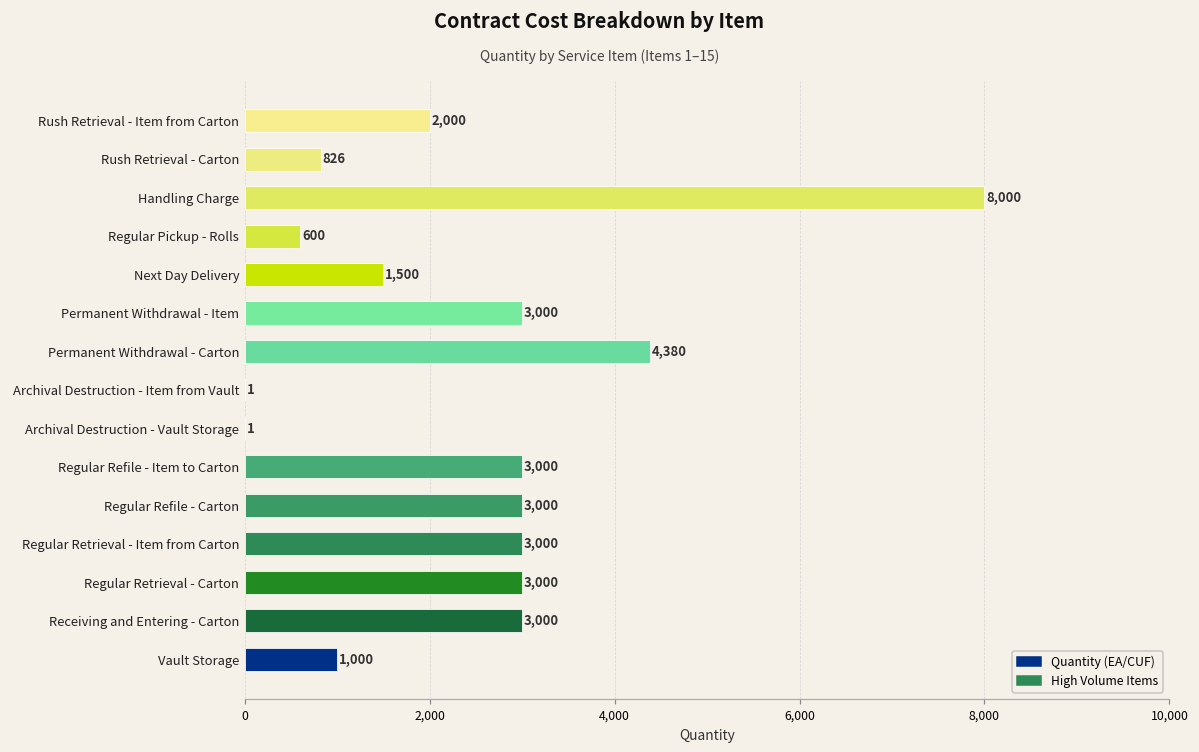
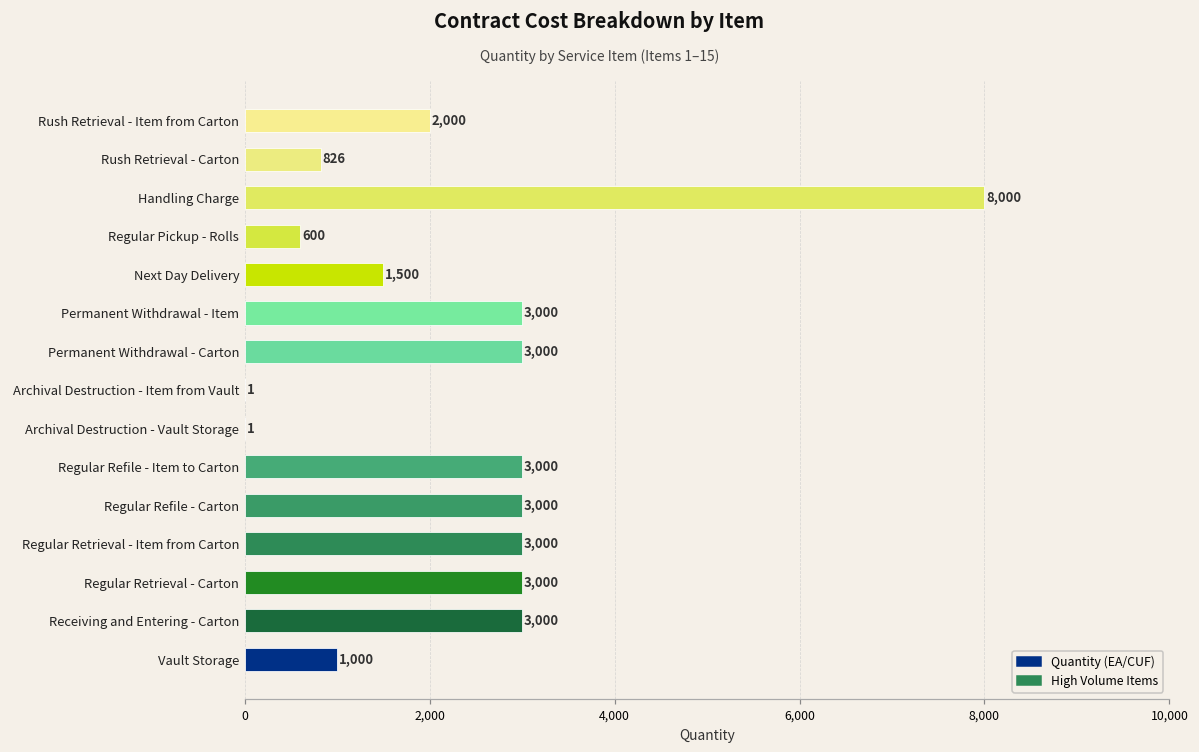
  {
    "Rush Retrieval - Item from Carton": "2,000",
    "Rush Retrieval - Carton": "826",
    "Handling Charge": "8,000",
    "Regular Pickup - Rolls": "600",
    "Next Day Delivery": "1,500",
    "Permanent Withdrawal - Item": "3,000",
-   "Permanent Withdrawal - Carton": "4,380",
+   "Permanent Withdrawal - Carton": "3,000",
    "Archival Destruction - Item from Vault": "1",
    "Archival Destruction - Vault Storage": "1",
    "Regular Refile - Item to Carton": "3,000",
    "Regular Refile - Carton": "3,000",
    "Regular Retrieval - Item from Carton": "3,000",
    "Regular Retrieval - Carton": "3,000",
    "Receiving and Entering - Carton": "3,000",
    "Vault Storage": "1,000"
  }
